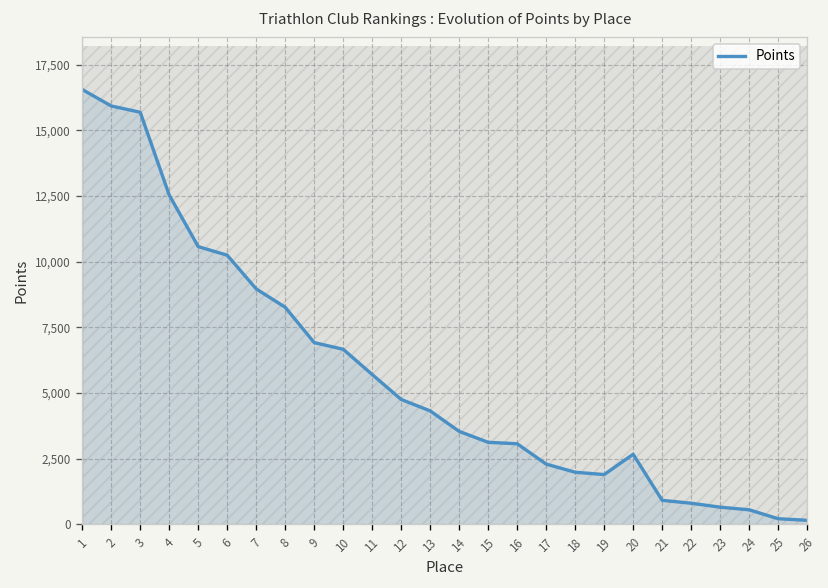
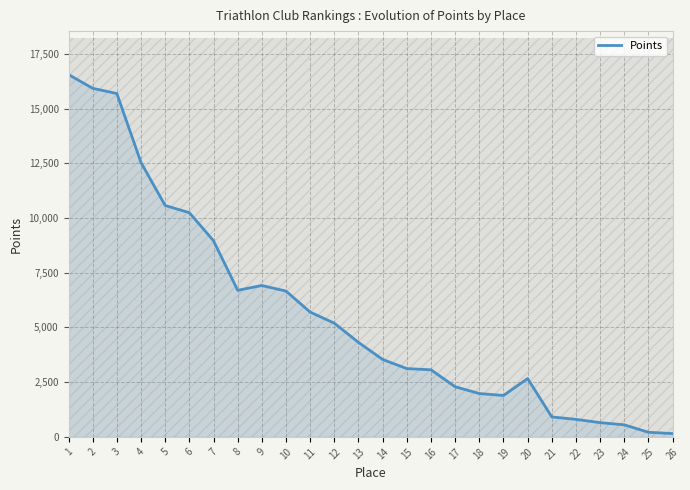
  {
    "Points": {
      "1": "16,600",
      "2": "15,900",
      "3": "15,700",
      "4": "12,500",
      "5": "10,600",
      "6": "10,200",
      "7": "9,000",
-     "8": "8,300",
+     "8": "6,700",
      "9": "6,900",
      "10": "6,700",
      "11": "5,700",
-     "12": "4,800",
+     "12": "5,200",
      "13": "4,300",
      "14": "3,500",
      "15": "3,100",
      "16": "3,100",
      "17": "2,300",
      "18": "2,000",
      "19": "1,900",
      "20": "2,700",
      "21": "900",
      "22": "800",
      "23": "700",
      "24": "600",
      "25": "200",
      "26": "200"
    }
  }
